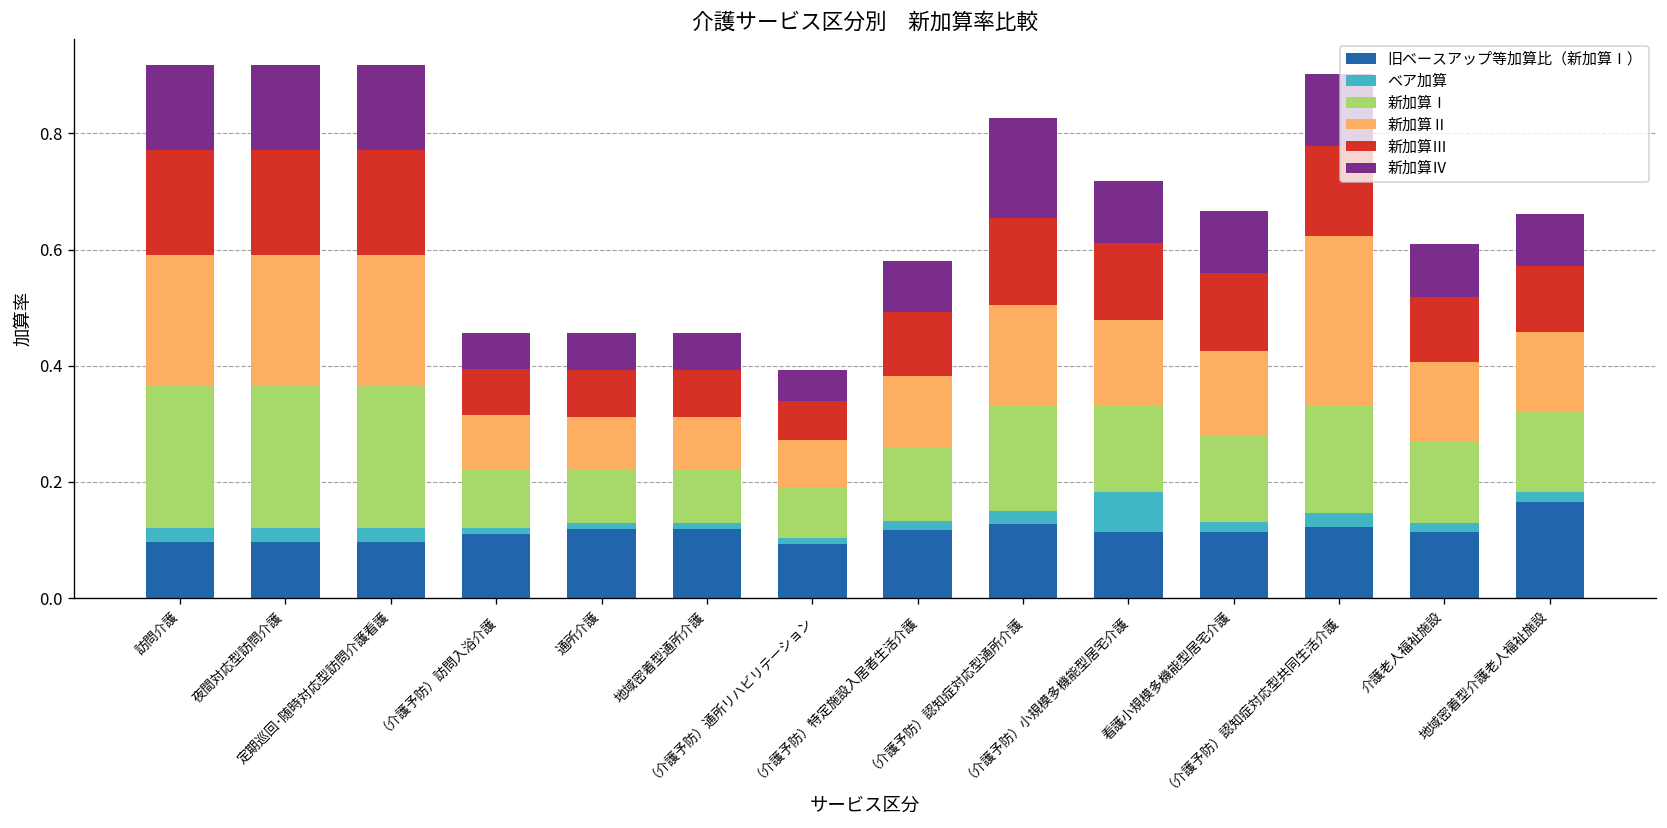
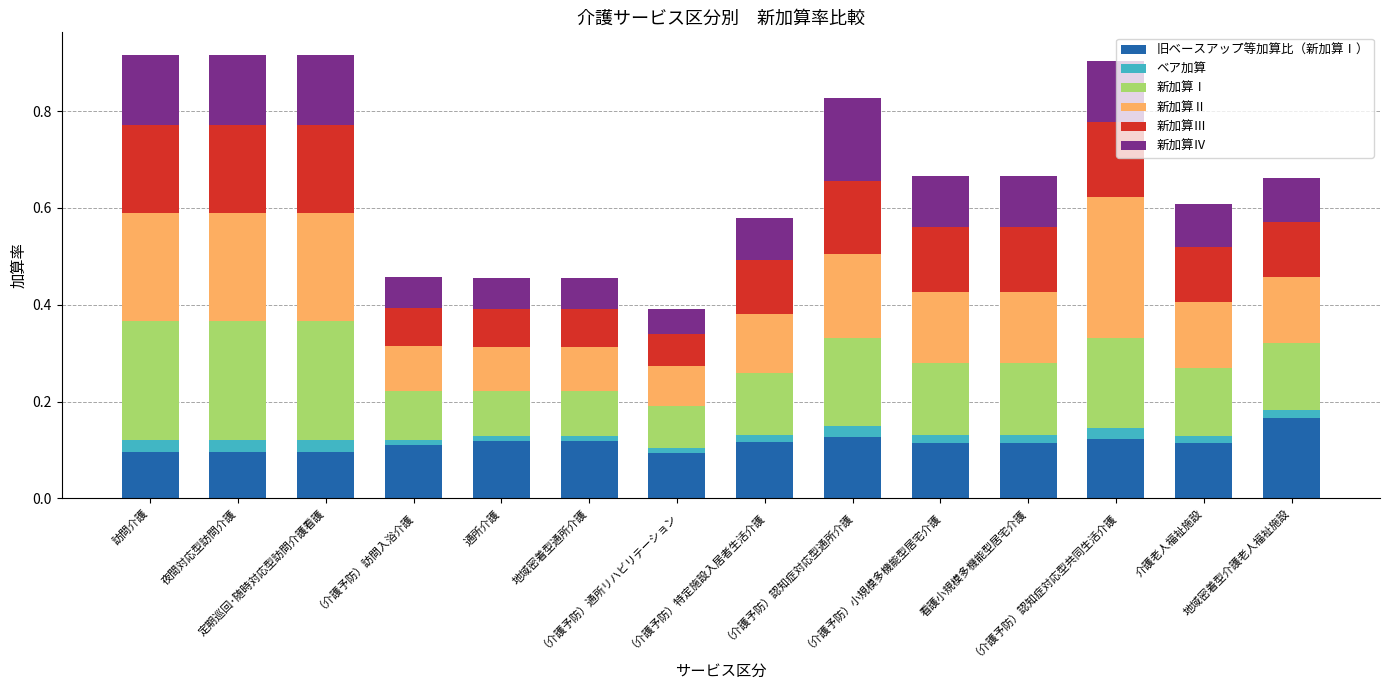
  {
    "旧ベースアップ等加算比（新加算Ⅰ）": {
      "訪問介護": 0.10,
      "夜間対応型訪問介護": 0.10,
      "定期巡回･随時対応型訪問介護看護": 0.10,
      "（介護予防）訪問入浴介護": 0.11,
      "通所介護": 0.12,
      "地域密着型通所介護": 0.12,
      "（介護予防）通所リハビリテーション": 0.09,
      "（介護予防）特定施設入居者生活介護": 0.12,
      "（介護予防）認知症対応型通所介護": 0.13,
      "（介護予防）小規模多機能型居宅介護": 0.11,
      "看護小規模多機能型居宅介護": 0.11,
      "（介護予防）認知症対応型共同生活介護": 0.12,
      "介護老人福祉施設": 0.11,
      "地域密着型介護老人福祉施設": 0.17
    },
    "ベア加算": {
      "訪問介護": 0.02,
      "夜間対応型訪問介護": 0.02,
      "定期巡回･随時対応型訪問介護看護": 0.02,
      "（介護予防）訪問入浴介護": 0.01,
      "通所介護": 0.01,
      "地域密着型通所介護": 0.01,
      "（介護予防）通所リハビリテーション": 0.01,
      "（介護予防）特定施設入居者生活介護": 0.02,
      "（介護予防）認知症対応型通所介護": 0.02,
-     "（介護予防）小規模多機能型居宅介護": 0.07,
+     "（介護予防）小規模多機能型居宅介護": 0.02,
      "看護小規模多機能型居宅介護": 0.02,
      "（介護予防）認知症対応型共同生活介護": 0.02,
      "介護老人福祉施設": 0.02,
      "地域密着型介護老人福祉施設": 0.02
    },
    "新加算Ⅰ": {
      "訪問介護": 0.25,
      "夜間対応型訪問介護": 0.25,
      "定期巡回･随時対応型訪問介護看護": 0.25,
      "（介護予防）訪問入浴介護": 0.10,
      "通所介護": 0.09,
      "地域密着型通所介護": 0.09,
      "（介護予防）通所リハビリテーション": 0.09,
      "（介護予防）特定施設入居者生活介護": 0.13,
      "（介護予防）認知症対応型通所介護": 0.18,
      "（介護予防）小規模多機能型居宅介護": 0.15,
      "看護小規模多機能型居宅介護": 0.15,
      "（介護予防）認知症対応型共同生活介護": 0.19,
      "介護老人福祉施設": 0.14,
      "地域密着型介護老人福祉施設": 0.14
    },
    "新加算Ⅱ": {
      "訪問介護": 0.22,
      "夜間対応型訪問介護": 0.22,
      "定期巡回･随時対応型訪問介護看護": 0.22,
      "（介護予防）訪問入浴介護": 0.09,
      "通所介護": 0.09,
      "地域密着型通所介護": 0.09,
      "（介護予防）通所リハビリテーション": 0.08,
      "（介護予防）特定施設入居者生活介護": 0.12,
      "（介護予防）認知症対応型通所介護": 0.17,
      "（介護予防）小規模多機能型居宅介護": 0.15,
      "看護小規模多機能型居宅介護": 0.15,
      "（介護予防）認知症対応型共同生活介護": 0.29,
      "介護老人福祉施設": 0.14,
      "地域密着型介護老人福祉施設": 0.14
    },
    "新加算Ⅲ": {
      "訪問介護": 0.18,
      "夜間対応型訪問介護": 0.18,
      "定期巡回･随時対応型訪問介護看護": 0.18,
      "（介護予防）訪問入浴介護": 0.08,
      "通所介護": 0.08,
      "地域密着型通所介護": 0.08,
      "（介護予防）通所リハビリテーション": 0.07,
      "（介護予防）特定施設入居者生活介護": 0.11,
      "（介護予防）認知症対応型通所介護": 0.15,
      "（介護予防）小規模多機能型居宅介護": 0.13,
      "看護小規模多機能型居宅介護": 0.13,
      "（介護予防）認知症対応型共同生活介護": 0.16,
      "介護老人福祉施設": 0.11,
      "地域密着型介護老人福祉施設": 0.11
    },
    "新加算Ⅳ": {
      "訪問介護": 0.15,
      "夜間対応型訪問介護": 0.15,
      "定期巡回･随時対応型訪問介護看護": 0.15,
      "（介護予防）訪問入浴介護": 0.06,
      "通所介護": 0.06,
      "地域密着型通所介護": 0.06,
      "（介護予防）通所リハビリテーション": 0.05,
      "（介護予防）特定施設入居者生活介護": 0.09,
      "（介護予防）認知症対応型通所介護": 0.17,
      "（介護予防）小規模多機能型居宅介護": 0.11,
      "看護小規模多機能型居宅介護": 0.11,
      "（介護予防）認知症対応型共同生活介護": 0.13,
      "介護老人福祉施設": 0.09,
      "地域密着型介護老人福祉施設": 0.09
    }
  }
